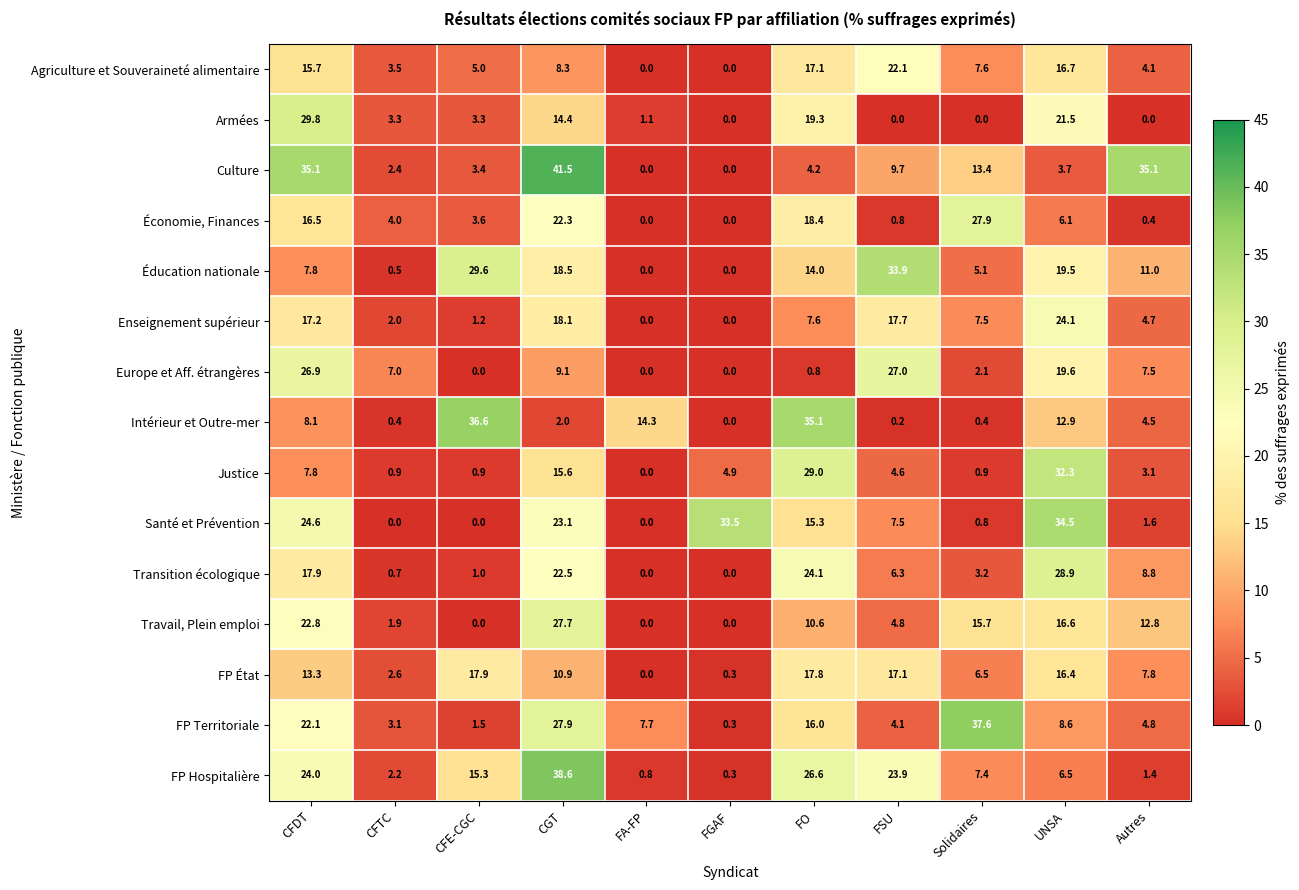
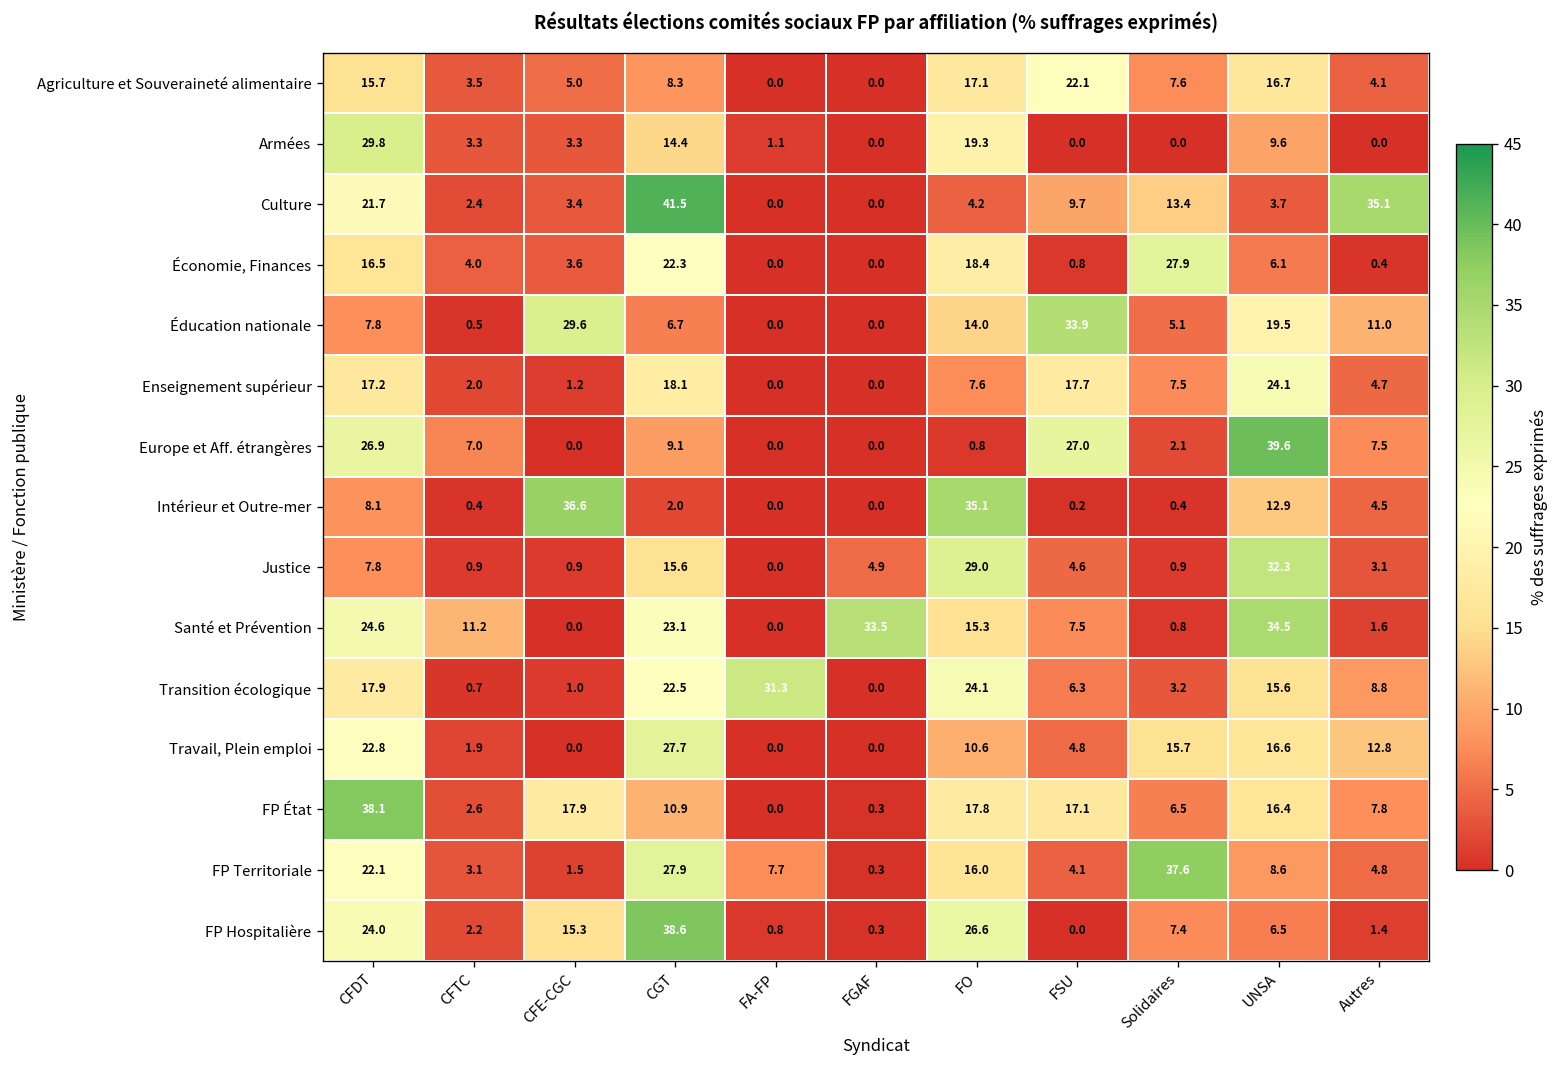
  {
    "Agriculture et Souveraineté alimentaire": {
      "CFDT": 15.7,
      "CFTC": 3.5,
      "CFE-CGC": 5.0,
      "CGT": 8.3,
      "FA-FP": 0.0,
      "FGAF": 0.0,
      "FO": 17.1,
      "FSU": 22.1,
      "Solidaires": 7.6,
      "UNSA": 16.7,
      "Autres": 4.1
    },
    "Armées": {
      "CFDT": 29.8,
      "CFTC": 3.3,
      "CFE-CGC": 3.3,
      "CGT": 14.4,
      "FA-FP": 1.1,
      "FGAF": 0.0,
      "FO": 19.3,
      "FSU": 0.0,
      "Solidaires": 0.0,
-     "UNSA": 21.5,
+     "UNSA": 9.6,
      "Autres": 0.0
    },
    "Culture": {
-     "CFDT": 35.1,
+     "CFDT": 21.7,
      "CFTC": 2.4,
      "CFE-CGC": 3.4,
      "CGT": 41.5,
      "FA-FP": 0.0,
      "FGAF": 0.0,
      "FO": 4.2,
      "FSU": 9.7,
      "Solidaires": 13.4,
      "UNSA": 3.7,
      "Autres": 35.1
    },
    "Économie, Finances": {
      "CFDT": 16.5,
      "CFTC": 4.0,
      "CFE-CGC": 3.6,
      "CGT": 22.3,
      "FA-FP": 0.0,
      "FGAF": 0.0,
      "FO": 18.4,
      "FSU": 0.8,
      "Solidaires": 27.9,
      "UNSA": 6.1,
      "Autres": 0.4
    },
    "Éducation nationale": {
      "CFDT": 7.8,
      "CFTC": 0.5,
      "CFE-CGC": 29.6,
-     "CGT": 18.5,
+     "CGT": 6.7,
      "FA-FP": 0.0,
      "FGAF": 0.0,
      "FO": 14.0,
      "FSU": 33.9,
      "Solidaires": 5.1,
      "UNSA": 19.5,
      "Autres": 11.0
    },
    "Enseignement supérieur": {
      "CFDT": 17.2,
      "CFTC": 2.0,
      "CFE-CGC": 1.2,
      "CGT": 18.1,
      "FA-FP": 0.0,
      "FGAF": 0.0,
      "FO": 7.6,
      "FSU": 17.7,
      "Solidaires": 7.5,
      "UNSA": 24.1,
      "Autres": 4.7
    },
    "Europe et Aff. étrangères": {
      "CFDT": 26.9,
      "CFTC": 7.0,
      "CFE-CGC": 0.0,
      "CGT": 9.1,
      "FA-FP": 0.0,
      "FGAF": 0.0,
      "FO": 0.8,
      "FSU": 27.0,
      "Solidaires": 2.1,
-     "UNSA": 19.6,
+     "UNSA": 39.6,
      "Autres": 7.5
    },
    "Intérieur et Outre-mer": {
      "CFDT": 8.1,
      "CFTC": 0.4,
      "CFE-CGC": 36.6,
      "CGT": 2.0,
-     "FA-FP": 14.3,
+     "FA-FP": 0.0,
      "FGAF": 0.0,
      "FO": 35.1,
      "FSU": 0.2,
      "Solidaires": 0.4,
      "UNSA": 12.9,
      "Autres": 4.5
    },
    "Justice": {
      "CFDT": 7.8,
      "CFTC": 0.9,
      "CFE-CGC": 0.9,
      "CGT": 15.6,
      "FA-FP": 0.0,
      "FGAF": 4.9,
      "FO": 29.0,
      "FSU": 4.6,
      "Solidaires": 0.9,
      "UNSA": 32.3,
      "Autres": 3.1
    },
    "Santé et Prévention": {
      "CFDT": 24.6,
-     "CFTC": 0.0,
+     "CFTC": 11.2,
      "CFE-CGC": 0.0,
      "CGT": 23.1,
      "FA-FP": 0.0,
      "FGAF": 33.5,
      "FO": 15.3,
      "FSU": 7.5,
      "Solidaires": 0.8,
      "UNSA": 34.5,
      "Autres": 1.6
    },
    "Transition écologique": {
      "CFDT": 17.9,
      "CFTC": 0.7,
      "CFE-CGC": 1.0,
      "CGT": 22.5,
-     "FA-FP": 0.0,
+     "FA-FP": 31.3,
      "FGAF": 0.0,
      "FO": 24.1,
      "FSU": 6.3,
      "Solidaires": 3.2,
-     "UNSA": 28.9,
+     "UNSA": 15.6,
      "Autres": 8.8
    },
    "Travail, Plein emploi": {
      "CFDT": 22.8,
      "CFTC": 1.9,
      "CFE-CGC": 0.0,
      "CGT": 27.7,
      "FA-FP": 0.0,
      "FGAF": 0.0,
      "FO": 10.6,
      "FSU": 4.8,
      "Solidaires": 15.7,
      "UNSA": 16.6,
      "Autres": 12.8
    },
    "FP État": {
-     "CFDT": 13.3,
+     "CFDT": 38.1,
      "CFTC": 2.6,
      "CFE-CGC": 17.9,
      "CGT": 10.9,
      "FA-FP": 0.0,
      "FGAF": 0.3,
      "FO": 17.8,
      "FSU": 17.1,
      "Solidaires": 6.5,
      "UNSA": 16.4,
      "Autres": 7.8
    },
    "FP Territoriale": {
      "CFDT": 22.1,
      "CFTC": 3.1,
      "CFE-CGC": 1.5,
      "CGT": 27.9,
      "FA-FP": 7.7,
      "FGAF": 0.3,
      "FO": 16.0,
      "FSU": 4.1,
      "Solidaires": 37.6,
      "UNSA": 8.6,
      "Autres": 4.8
    },
    "FP Hospitalière": {
      "CFDT": 24.0,
      "CFTC": 2.2,
      "CFE-CGC": 15.3,
      "CGT": 38.6,
      "FA-FP": 0.8,
      "FGAF": 0.3,
      "FO": 26.6,
-     "FSU": 23.9,
+     "FSU": 0.0,
      "Solidaires": 7.4,
      "UNSA": 6.5,
      "Autres": 1.4
    }
  }
